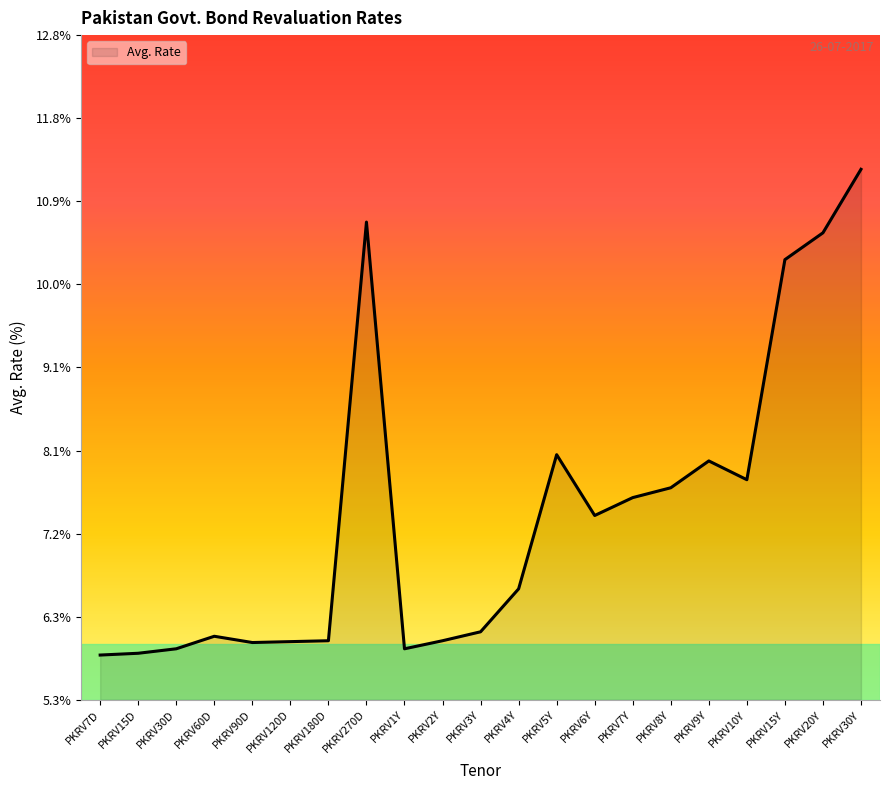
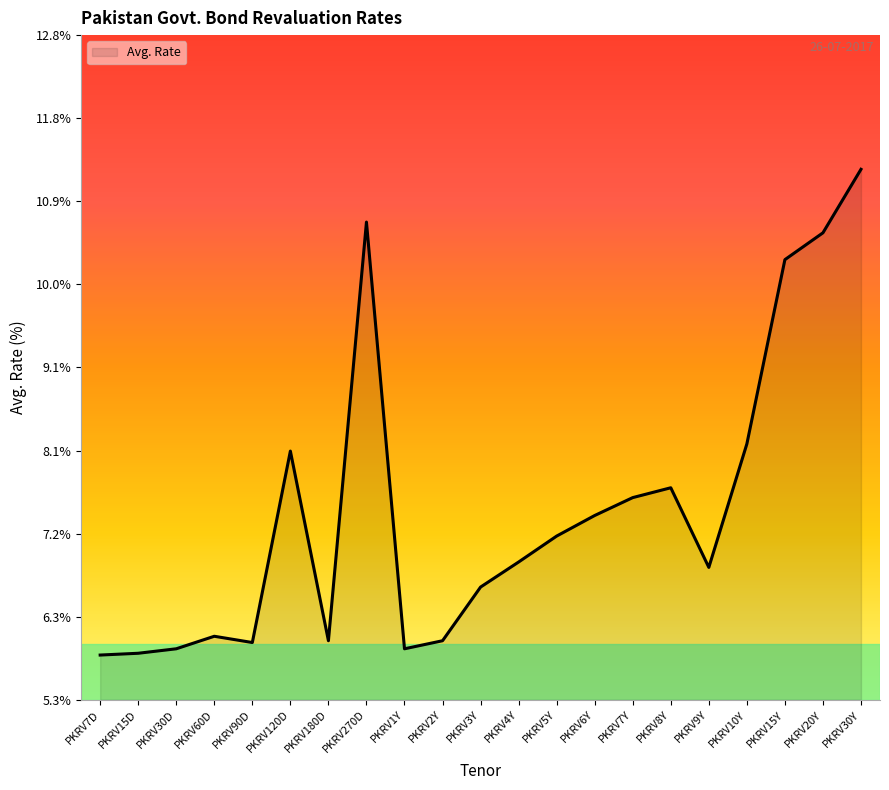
  {
    "PKRV60D": "6.1%",
    "PKRV90D": "6.0%",
-   "PKRV120D": "6.0%",
+   "PKRV120D": "8.1%",
    "PKRV180D": "6.0%",
    "PKRV270D": "10.7%",
    "PKRV2Y": "6.0%",
-   "PKRV3Y": "6.1%",
-   "PKRV4Y": "6.6%",
-   "PKRV5Y": "8.1%",
+   "PKRV3Y": "6.6%",
+   "PKRV4Y": "6.9%",
+   "PKRV5Y": "7.2%",
    "PKRV6Y": "7.4%",
    "PKRV7Y": "7.6%",
    "PKRV8Y": "7.7%",
-   "PKRV9Y": "8.0%",
-   "PKRV10Y": "7.8%",
+   "PKRV9Y": "6.8%",
+   "PKRV10Y": "8.2%",
    "PKRV15Y": "10.3%",
    "PKRV20Y": "10.6%",
    "PKRV30Y": "11.3%"
  }
